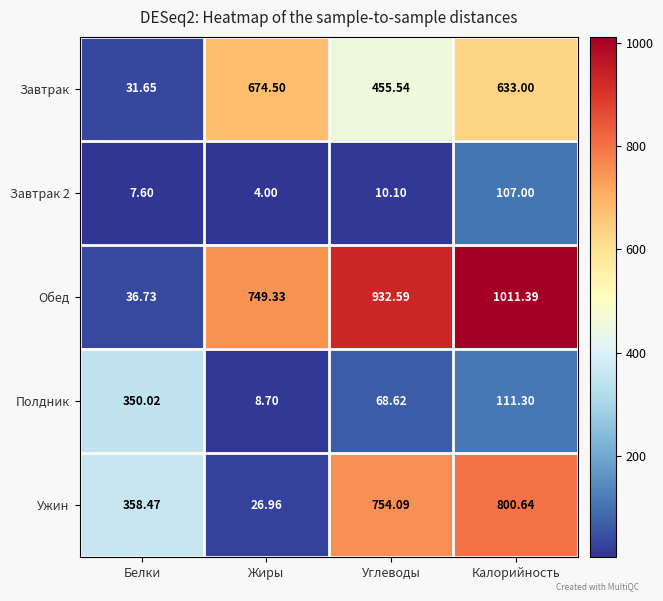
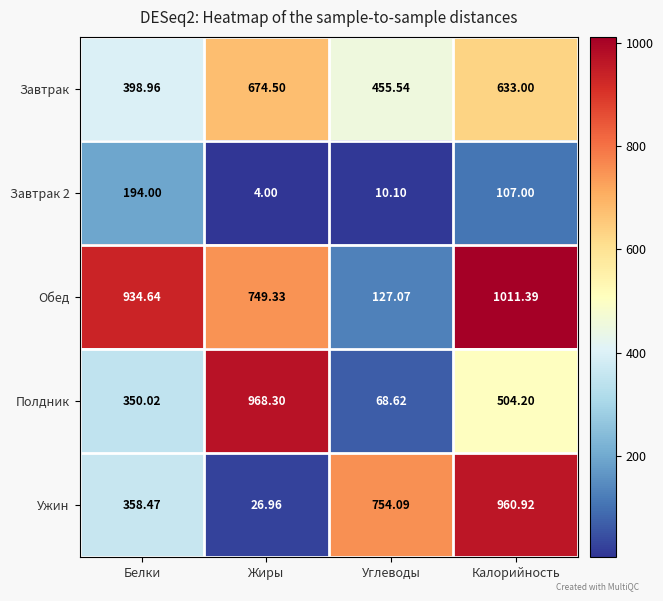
  {
    "Завтрак": {
-     "Белки": 31.65,
+     "Белки": 398.96,
      "Жиры": 674.50,
      "Углеводы": 455.54,
      "Калорийность": 633.00
    },
    "Завтрак 2": {
-     "Белки": 7.60,
+     "Белки": 194.00,
      "Жиры": 4.00,
      "Углеводы": 10.10,
      "Калорийность": 107.00
    },
    "Обед": {
-     "Белки": 36.73,
+     "Белки": 934.64,
      "Жиры": 749.33,
-     "Углеводы": 932.59,
+     "Углеводы": 127.07,
      "Калорийность": 1011.39
    },
    "Полдник": {
      "Белки": 350.02,
-     "Жиры": 8.70,
+     "Жиры": 968.30,
      "Углеводы": 68.62,
-     "Калорийность": 111.30
+     "Калорийность": 504.20
    },
    "Ужин": {
      "Белки": 358.47,
      "Жиры": 26.96,
      "Углеводы": 754.09,
-     "Калорийность": 800.64
+     "Калорийность": 960.92
    }
  }
